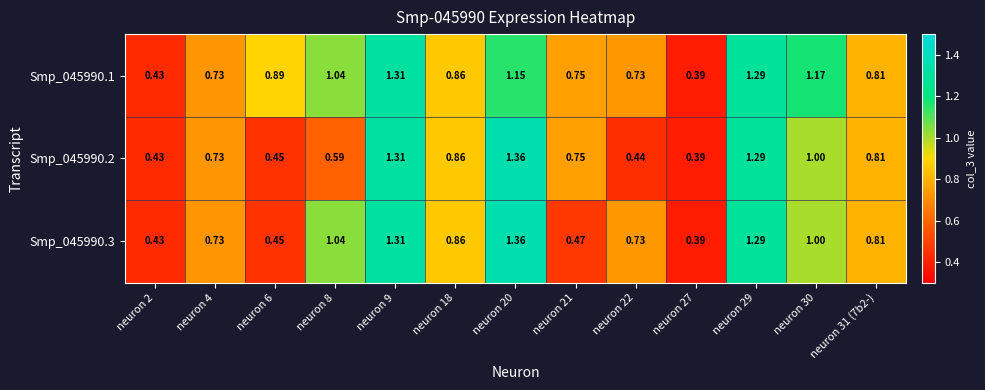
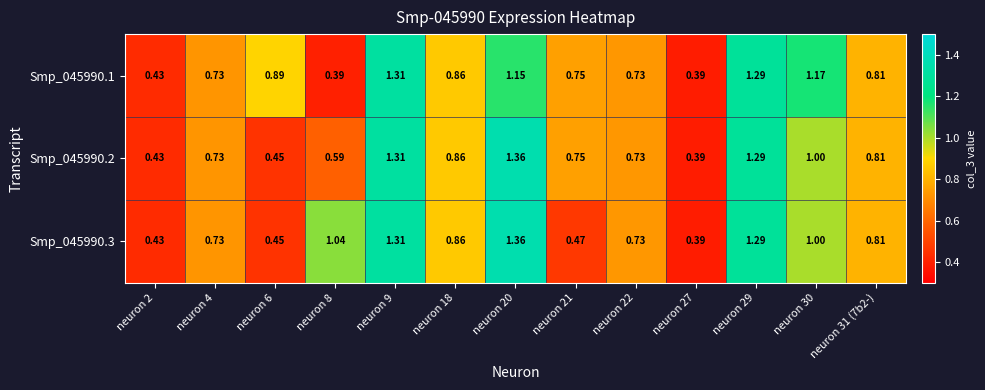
  {
    "Smp_045990.1": {
      "neuron 2": 0.43,
      "neuron 4": 0.73,
      "neuron 6": 0.89,
-     "neuron 8": 1.04,
+     "neuron 8": 0.39,
      "neuron 9": 1.31,
      "neuron 18": 0.86,
      "neuron 20": 1.15,
      "neuron 21": 0.75,
      "neuron 22": 0.73,
      "neuron 27": 0.39,
      "neuron 29": 1.29,
      "neuron 30": 1.17,
      "neuron 31 (7b2-)": 0.81
    },
    "Smp_045990.2": {
      "neuron 2": 0.43,
      "neuron 4": 0.73,
      "neuron 6": 0.45,
      "neuron 8": 0.59,
      "neuron 9": 1.31,
      "neuron 18": 0.86,
      "neuron 20": 1.36,
      "neuron 21": 0.75,
-     "neuron 22": 0.44,
+     "neuron 22": 0.73,
      "neuron 27": 0.39,
      "neuron 29": 1.29,
      "neuron 30": 1.00,
      "neuron 31 (7b2-)": 0.81
    },
    "Smp_045990.3": {
      "neuron 2": 0.43,
      "neuron 4": 0.73,
      "neuron 6": 0.45,
      "neuron 8": 1.04,
      "neuron 9": 1.31,
      "neuron 18": 0.86,
      "neuron 20": 1.36,
      "neuron 21": 0.47,
      "neuron 22": 0.73,
      "neuron 27": 0.39,
      "neuron 29": 1.29,
      "neuron 30": 1.00,
      "neuron 31 (7b2-)": 0.81
    }
  }
